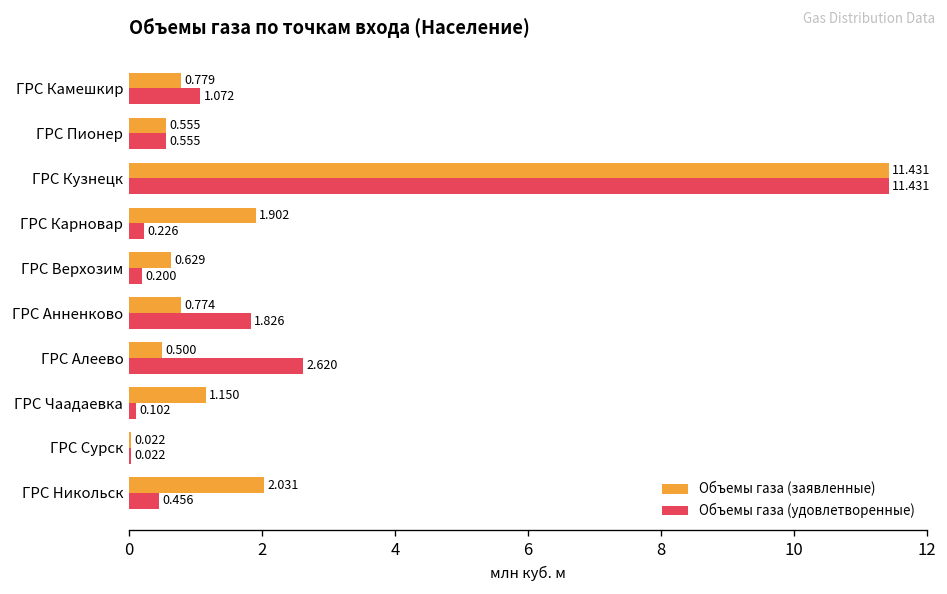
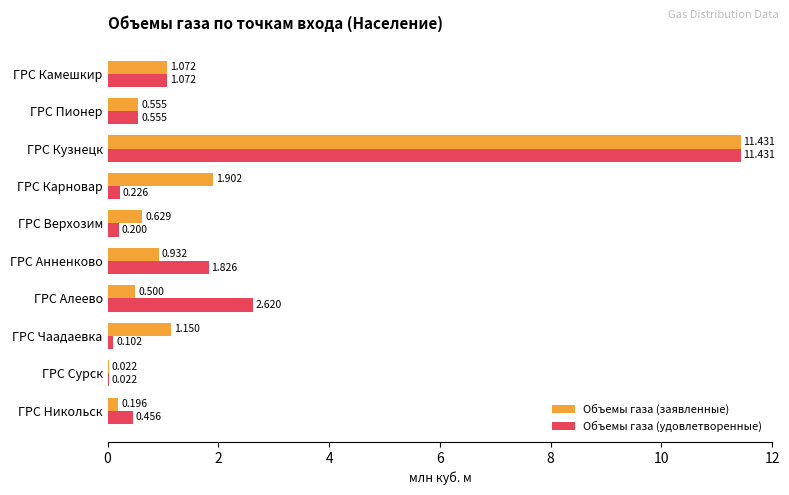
  {
    "Объемы газа (заявленные)": {
-     "ГРС Камешкир": 0.779,
+     "ГРС Камешкир": 1.072,
      "ГРС Пионер": 0.555,
      "ГРС Кузнецк": 11.431,
      "ГРС Карновар": 1.902,
      "ГРС Верхозим": 0.629,
-     "ГРС Анненково": 0.774,
+     "ГРС Анненково": 0.932,
      "ГРС Алеево": 0.500,
      "ГРС Чаадаевка": 1.150,
      "ГРС Сурск": 0.022,
-     "ГРС Никольск": 2.031
+     "ГРС Никольск": 0.196
    },
    "Объемы газа (удовлетворенные)": {
      "ГРС Камешкир": 1.072,
      "ГРС Пионер": 0.555,
      "ГРС Кузнецк": 11.431,
      "ГРС Карновар": 0.226,
      "ГРС Верхозим": 0.200,
      "ГРС Анненково": 1.826,
      "ГРС Алеево": 2.620,
      "ГРС Чаадаевка": 0.102,
      "ГРС Сурск": 0.022,
      "ГРС Никольск": 0.456
    }
  }
